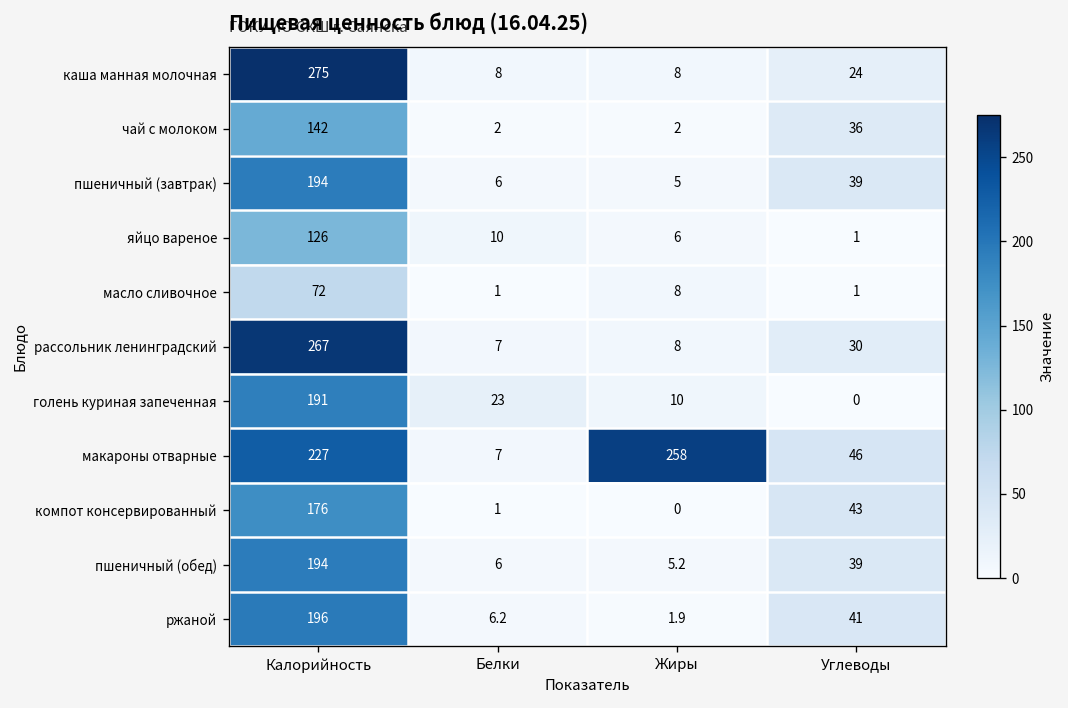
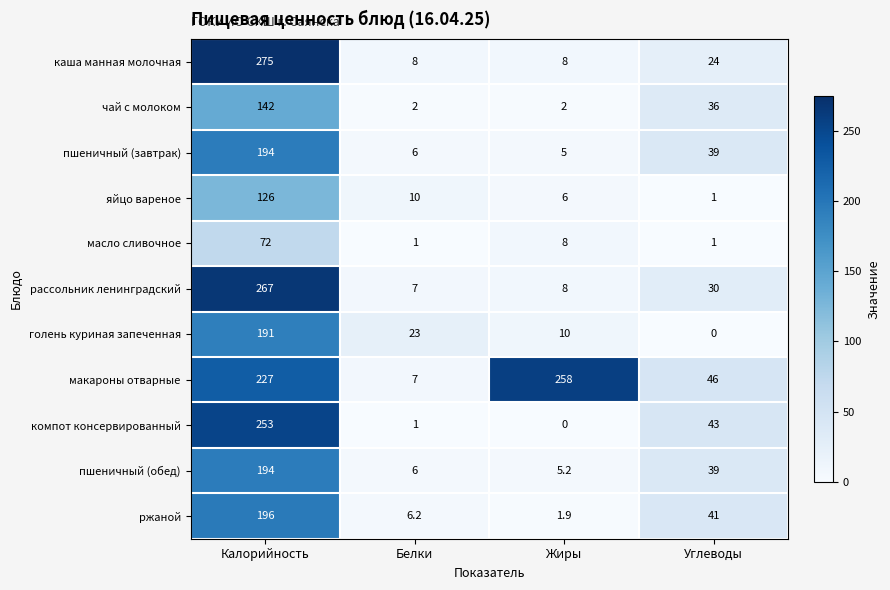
  {
    "каша манная молочная": {
      "Калорийность": 275,
      "Белки": 8,
      "Жиры": 8,
      "Углеводы": 24
    },
    "чай с молоком": {
      "Калорийность": 142,
      "Белки": 2,
      "Жиры": 2,
      "Углеводы": 36
    },
    "пшеничный (завтрак)": {
      "Калорийность": 194,
      "Белки": 6,
      "Жиры": 5,
      "Углеводы": 39
    },
    "яйцо вареное": {
      "Калорийность": 126,
      "Белки": 10,
      "Жиры": 6,
      "Углеводы": 1
    },
    "масло сливочное": {
      "Калорийность": 72,
      "Белки": 1,
      "Жиры": 8,
      "Углеводы": 1
    },
    "рассольник ленинградский": {
      "Калорийность": 267,
      "Белки": 7,
      "Жиры": 8,
      "Углеводы": 30
    },
    "голень куриная запеченная": {
      "Калорийность": 191,
      "Белки": 23,
      "Жиры": 10,
      "Углеводы": 0
    },
    "макароны отварные": {
      "Калорийность": 227,
      "Белки": 7,
      "Жиры": 258,
      "Углеводы": 46
    },
    "компот консервированный": {
-     "Калорийность": 176,
+     "Калорийность": 253,
      "Белки": 1,
      "Жиры": 0,
      "Углеводы": 43
    },
    "пшеничный (обед)": {
      "Калорийность": 194,
      "Белки": 6,
      "Жиры": 5.2,
      "Углеводы": 39
    },
    "ржаной": {
      "Калорийность": 196,
      "Белки": 6.2,
      "Жиры": 1.9,
      "Углеводы": 41
    }
  }
